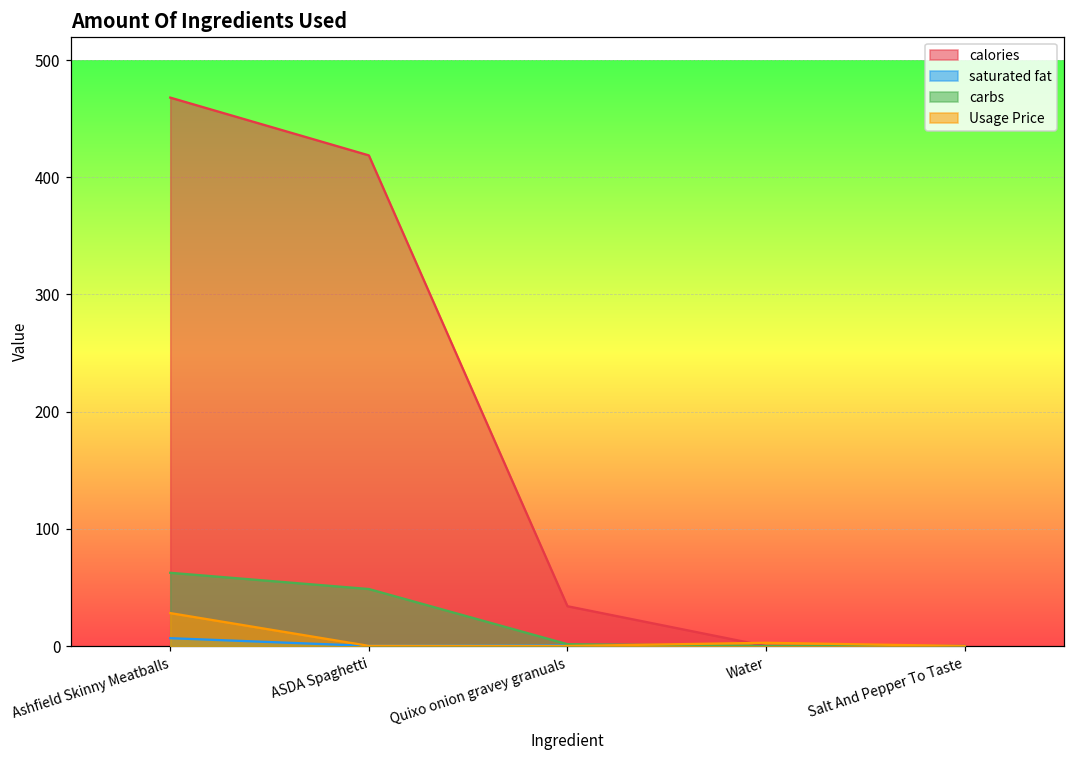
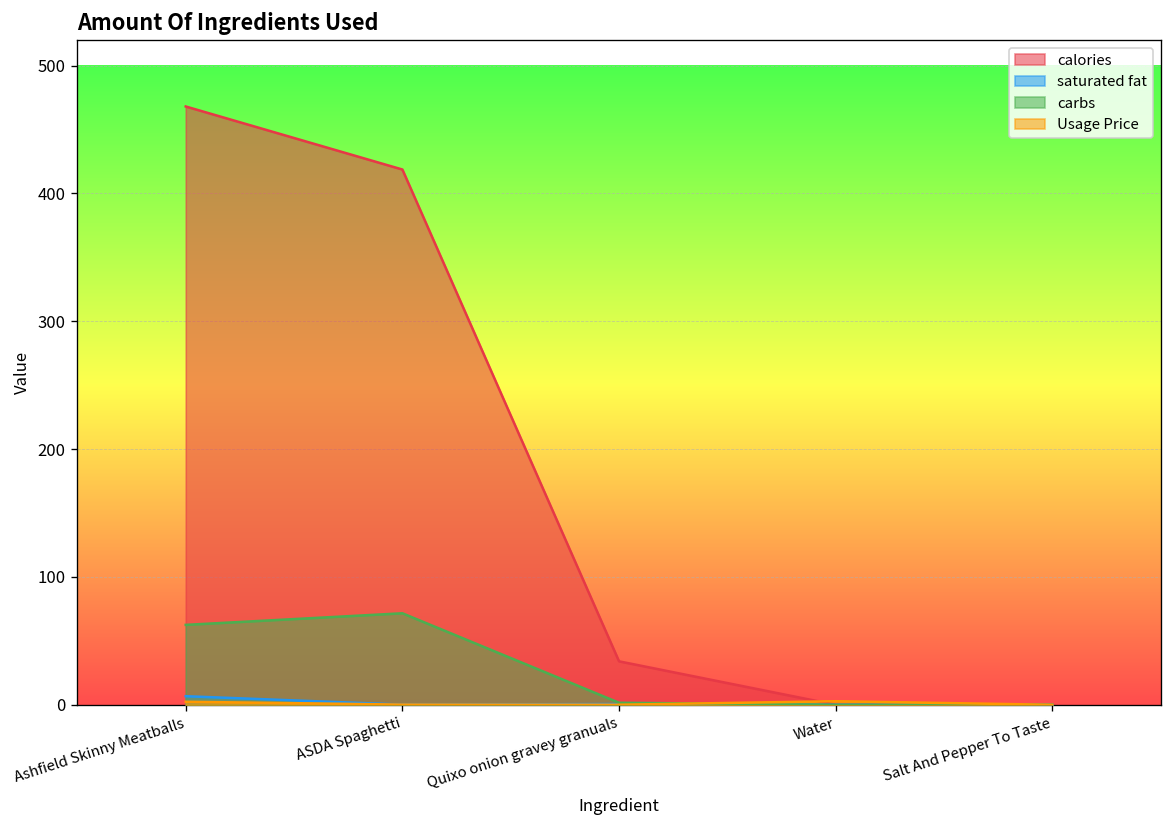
  {
    "calories": {
      "Ashfield Skinny Meatballs": 468,
      "ASDA Spaghetti": 419,
      "Quixo onion gravey granuals": 34
    },
    "saturated fat": {
      "Ashfield Skinny Meatballs": 7
    },
    "carbs": {
      "Ashfield Skinny Meatballs": 63,
-     "ASDA Spaghetti": 49
+     "ASDA Spaghetti": 72
    },
    "Usage Price": {
-     "Ashfield Skinny Meatballs": 28,
+     "Ashfield Skinny Meatballs": 2,
      "Water": 3
    }
  }
